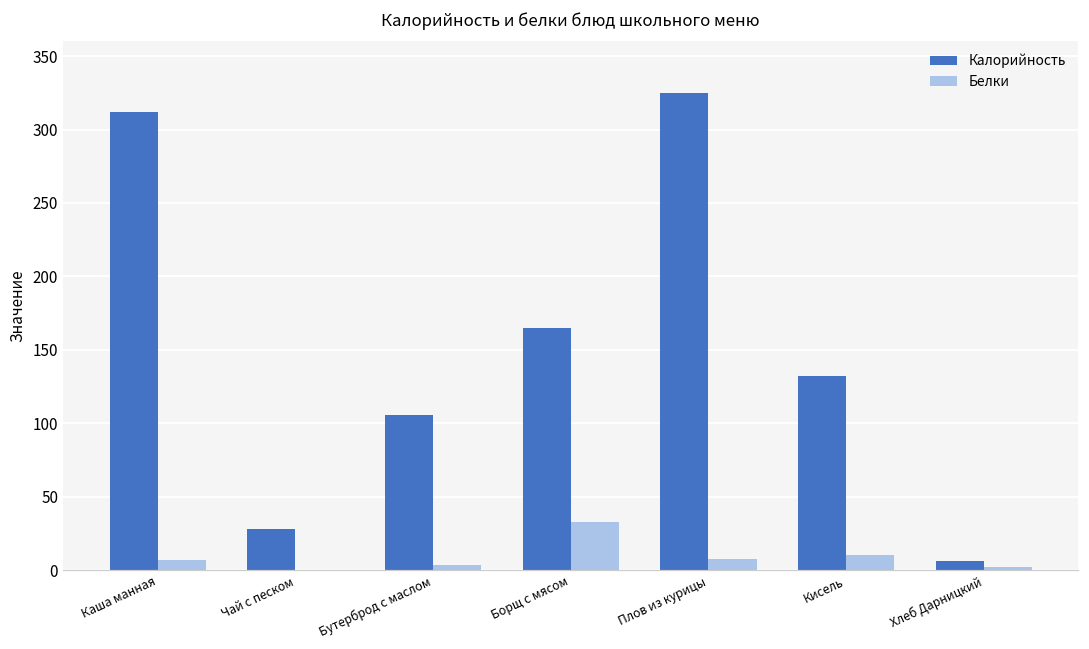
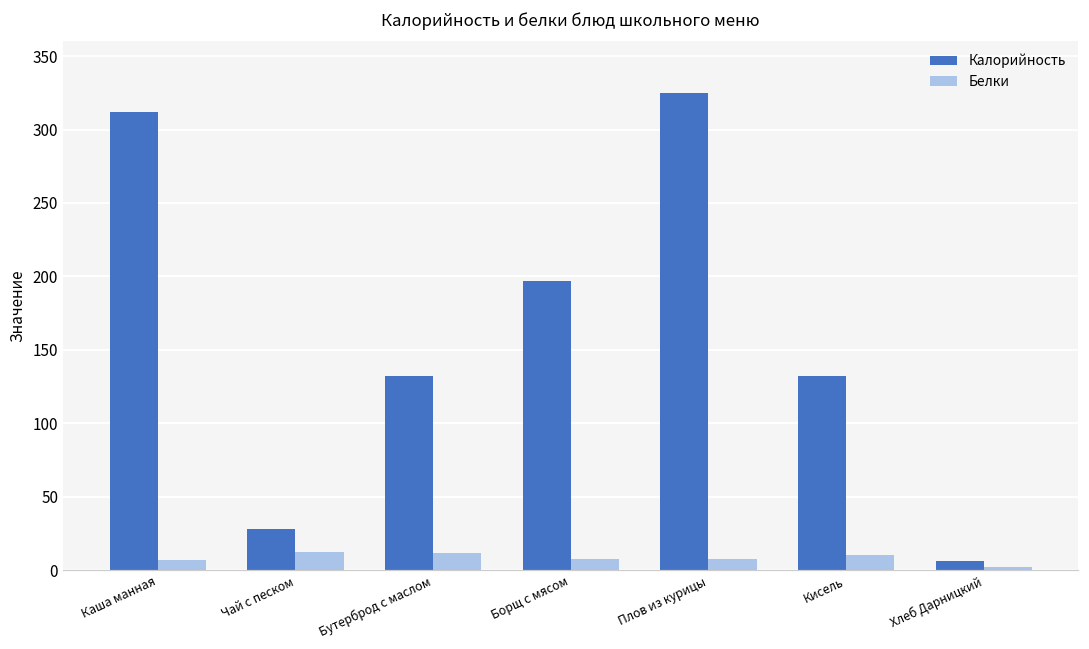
  {
    "Калорийность": {
      "Каша манная": 312,
      "Чай с песком": 28,
-     "Бутерброд с маслом": 106,
-     "Борщ с мясом": 165,
+     "Бутерброд с маслом": 132,
+     "Борщ с мясом": 197,
      "Плов из курицы": 325,
      "Кисель": 132,
      "Хлеб Дарницкий": 6
    },
    "Белки": {
      "Каша манная": 7,
-     "Чай с песком": 0,
-     "Бутерброд с маслом": 3,
-     "Борщ с мясом": 33,
+     "Чай с песком": 13,
+     "Бутерброд с маслом": 12,
+     "Борщ с мясом": 7,
      "Плов из курицы": 8,
      "Кисель": 10,
      "Хлеб Дарницкий": 2
    }
  }
